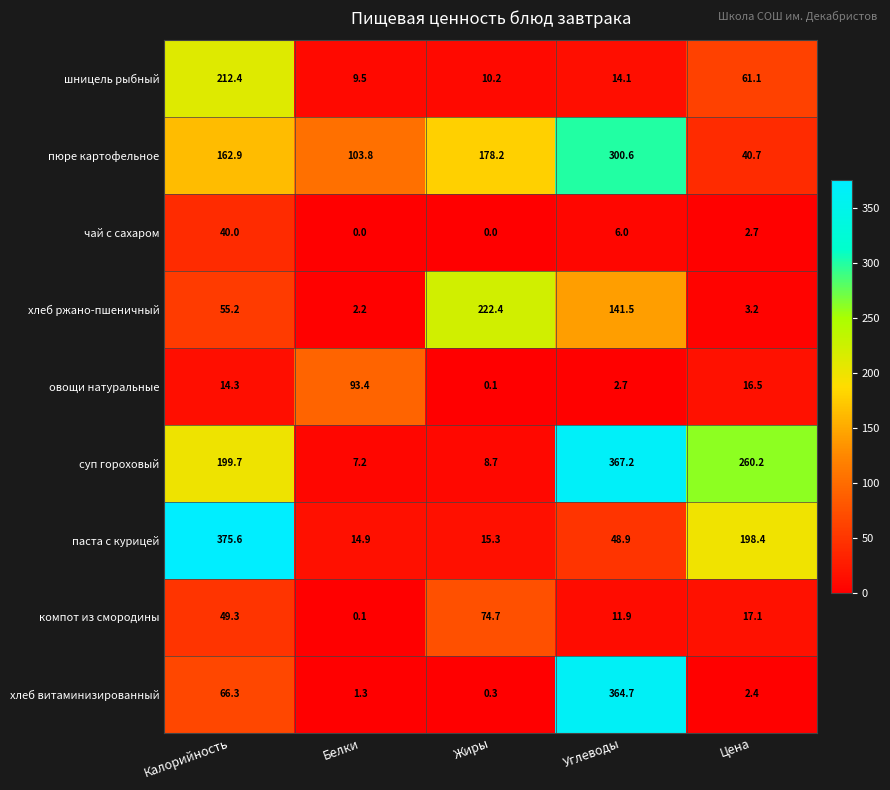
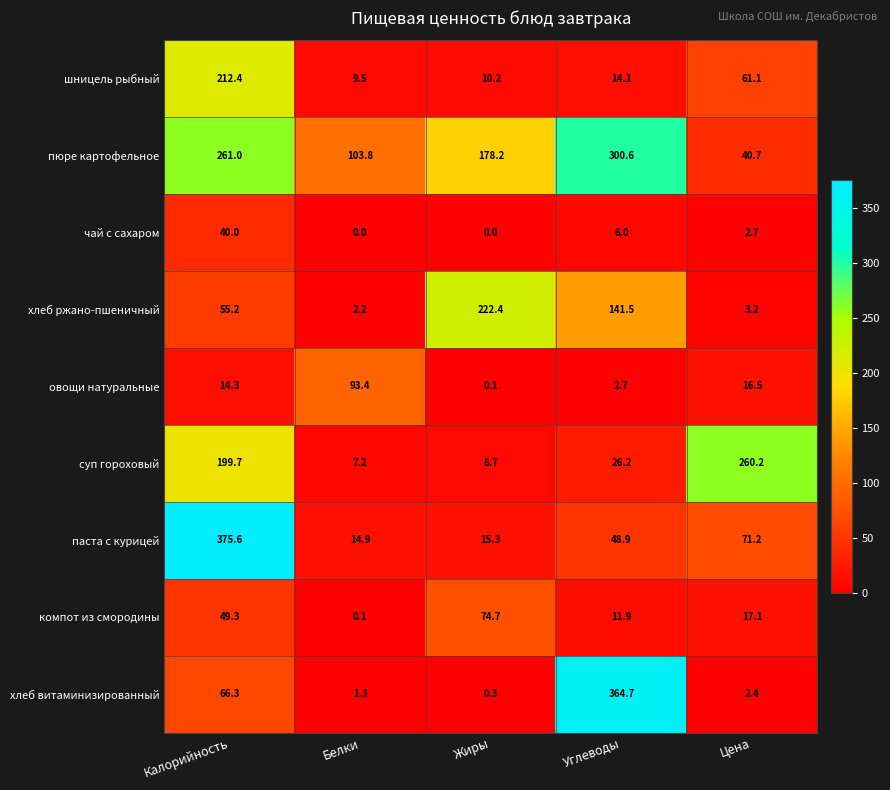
  {
    "шницель рыбный": {
      "Калорийность": 212.4,
      "Белки": 9.5,
      "Жиры": 10.2,
      "Углеводы": 14.1,
      "Цена": 61.1
    },
    "пюре картофельное": {
-     "Калорийность": 162.9,
+     "Калорийность": 261.0,
      "Белки": 103.8,
      "Жиры": 178.2,
      "Углеводы": 300.6,
      "Цена": 40.7
    },
    "чай с сахаром": {
      "Калорийность": 40.0,
      "Белки": 0.0,
      "Жиры": 0.0,
      "Углеводы": 6.0,
      "Цена": 2.7
    },
    "хлеб ржано-пшеничный": {
      "Калорийность": 55.2,
      "Белки": 2.2,
      "Жиры": 222.4,
      "Углеводы": 141.5,
      "Цена": 3.2
    },
    "овощи натуральные": {
      "Калорийность": 14.3,
      "Белки": 93.4,
      "Жиры": 0.1,
      "Углеводы": 2.7,
      "Цена": 16.5
    },
    "суп гороховый": {
      "Калорийность": 199.7,
      "Белки": 7.2,
      "Жиры": 8.7,
-     "Углеводы": 367.2,
+     "Углеводы": 26.2,
      "Цена": 260.2
    },
    "паста с курицей": {
      "Калорийность": 375.6,
      "Белки": 14.9,
      "Жиры": 15.3,
      "Углеводы": 48.9,
-     "Цена": 198.4
+     "Цена": 71.2
    },
    "компот из смородины": {
      "Калорийность": 49.3,
      "Белки": 0.1,
      "Жиры": 74.7,
      "Углеводы": 11.9,
      "Цена": 17.1
    },
    "хлеб витаминизированный": {
      "Калорийность": 66.3,
      "Белки": 1.3,
      "Жиры": 0.3,
      "Углеводы": 364.7,
      "Цена": 2.4
    }
  }
